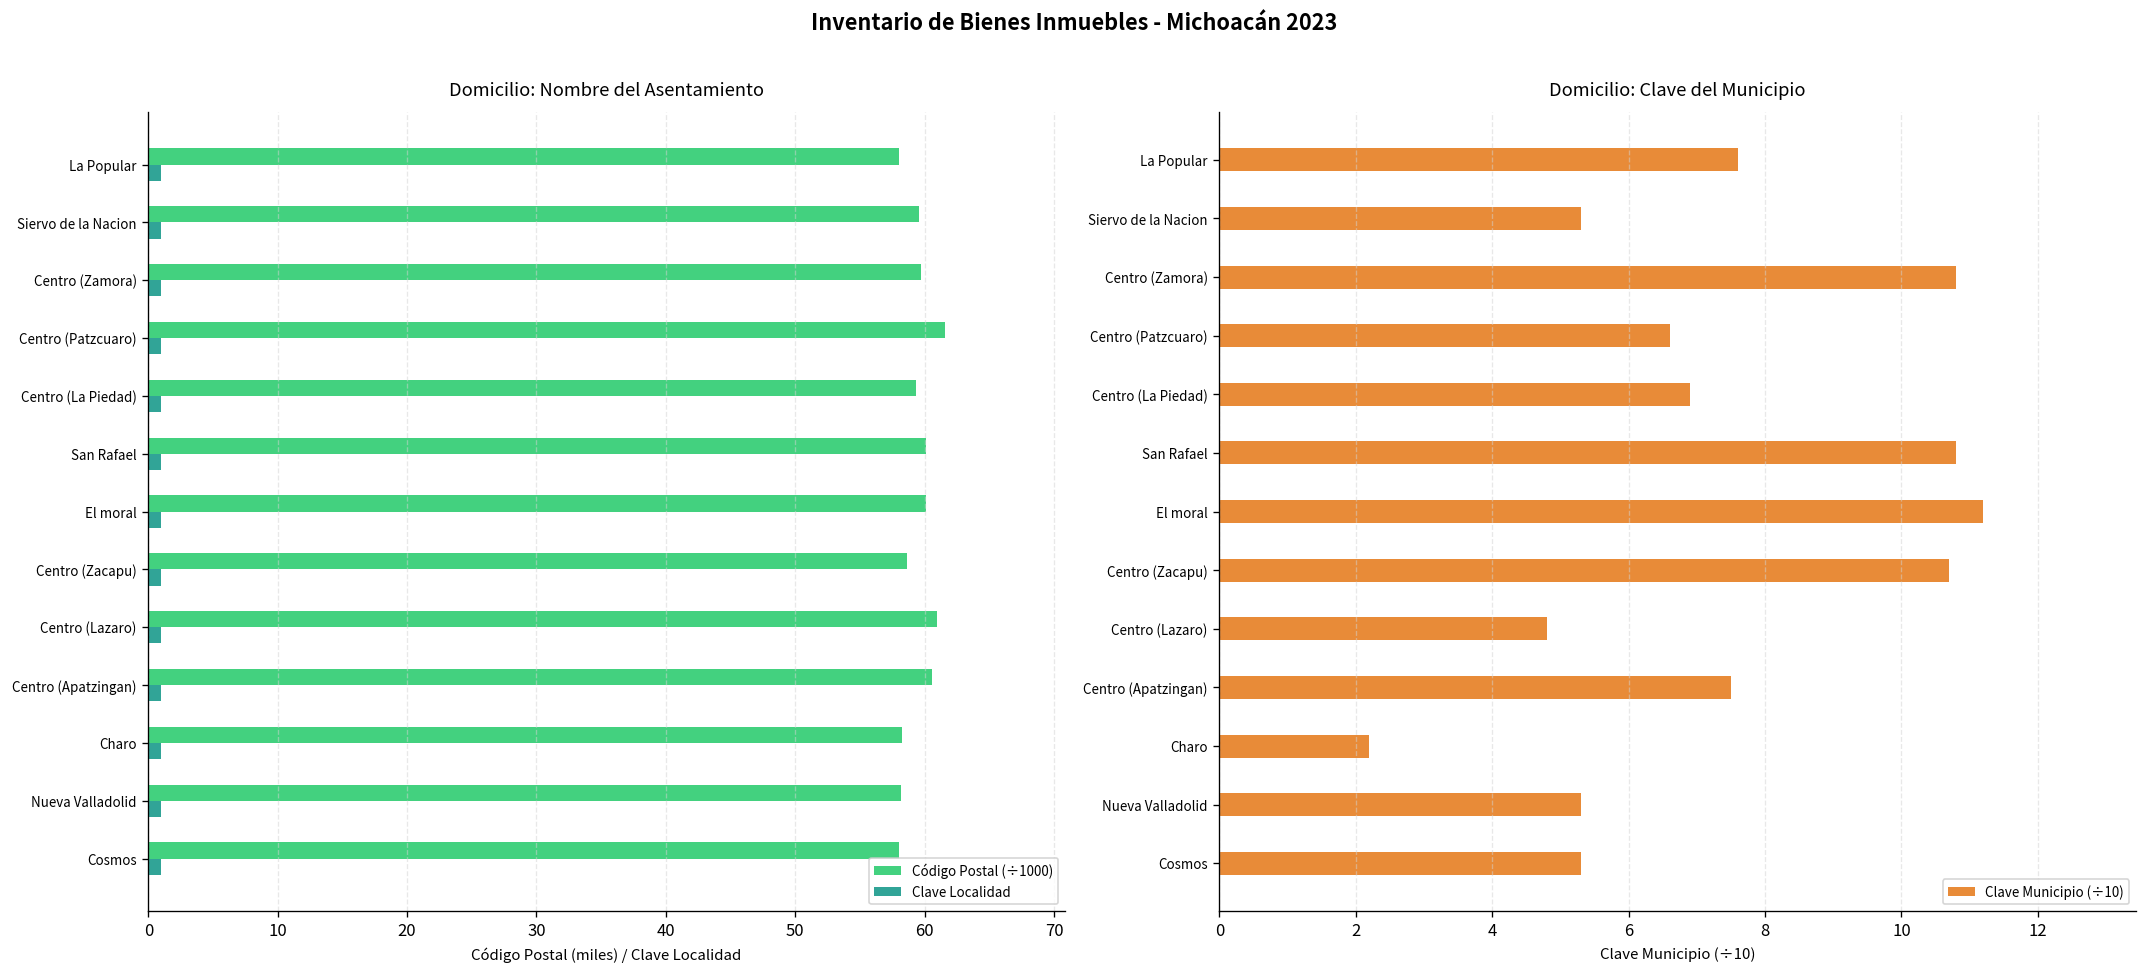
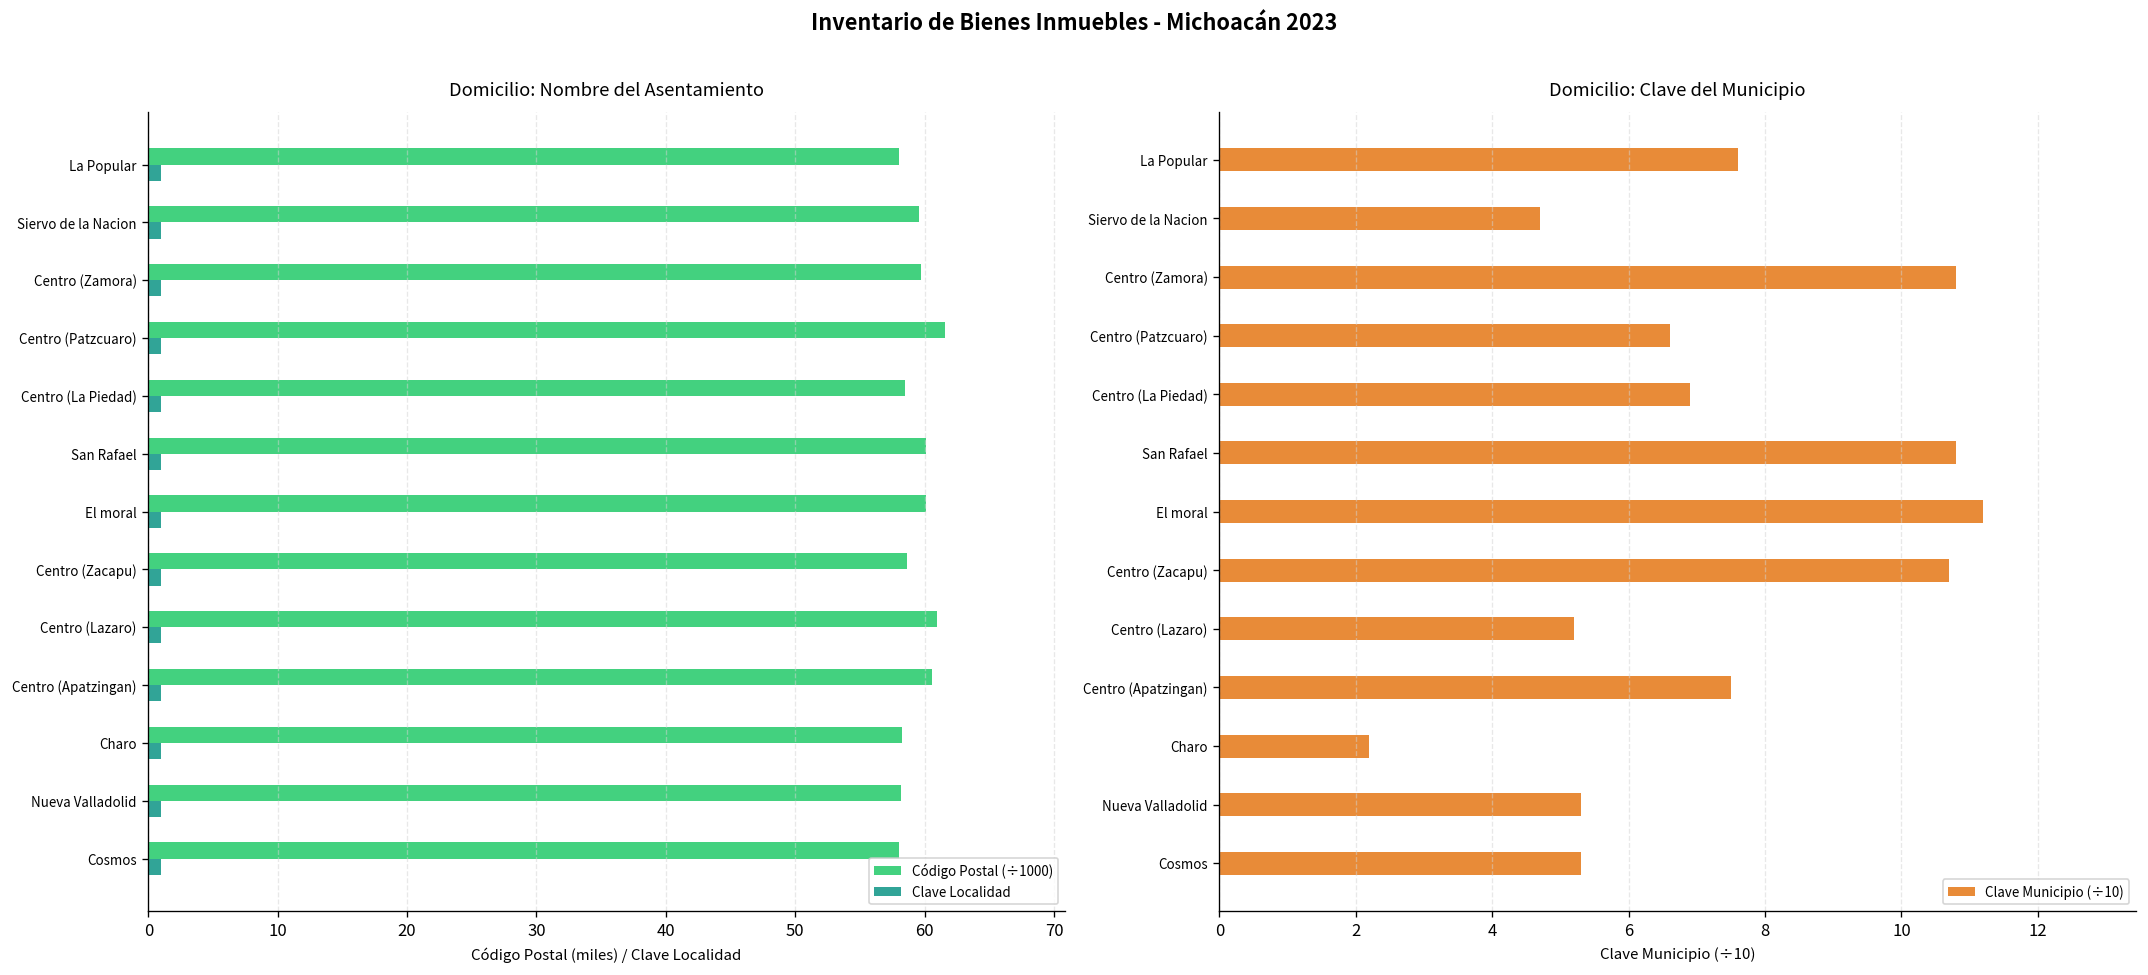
  {
    "Domicilio: Nombre del Asentamiento": {
      "Código Postal (÷1000)": {
        "La Popular": 58.0,
        "Siervo de la Nacion": 59.6,
        "Centro (Zamora)": 59.7,
        "Centro (Patzcuaro)": 61.6,
-       "Centro (La Piedad)": 59.3,
+       "Centro (La Piedad)": 58.5,
        "San Rafael": 60.1,
        "El moral": 60.1,
        "Centro (Zacapu)": 58.6,
        "Centro (Lazaro)": 61.0,
        "Centro (Apatzingan)": 60.6,
        "Charo": 58.3,
        "Nueva Valladolid": 58.2,
        "Cosmos": 58.1
      },
      "Clave Localidad": {
        "La Popular": 1.0,
        "Siervo de la Nacion": 1.0,
        "Centro (Zamora)": 1.0,
        "Centro (Patzcuaro)": 1.0,
        "Centro (La Piedad)": 1.0,
        "San Rafael": 1.0,
        "El moral": 1.0,
        "Centro (Zacapu)": 1.0,
        "Centro (Lazaro)": 1.0,
        "Centro (Apatzingan)": 1.0,
        "Charo": 1.0,
        "Nueva Valladolid": 1.0,
        "Cosmos": 1.0
      }
    },
    "Domicilio: Clave del Municipio": {
      "La Popular": 7.6,
-     "Siervo de la Nacion": 5.3,
+     "Siervo de la Nacion": 4.7,
      "Centro (Zamora)": 10.8,
      "Centro (Patzcuaro)": 6.6,
      "Centro (La Piedad)": 6.9,
      "San Rafael": 10.8,
      "El moral": 11.2,
      "Centro (Zacapu)": 10.7,
-     "Centro (Lazaro)": 4.8,
+     "Centro (Lazaro)": 5.2,
      "Centro (Apatzingan)": 7.5,
      "Charo": 2.2,
      "Nueva Valladolid": 5.3,
      "Cosmos": 5.3
    }
  }
